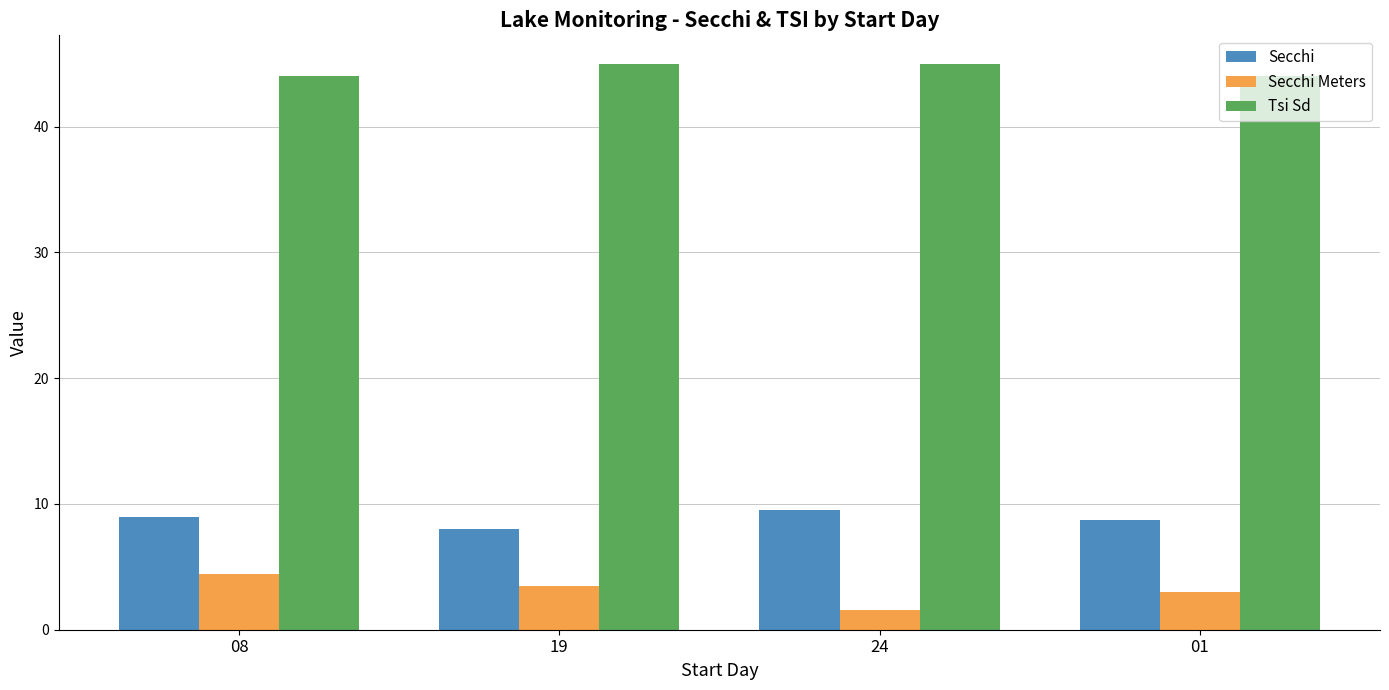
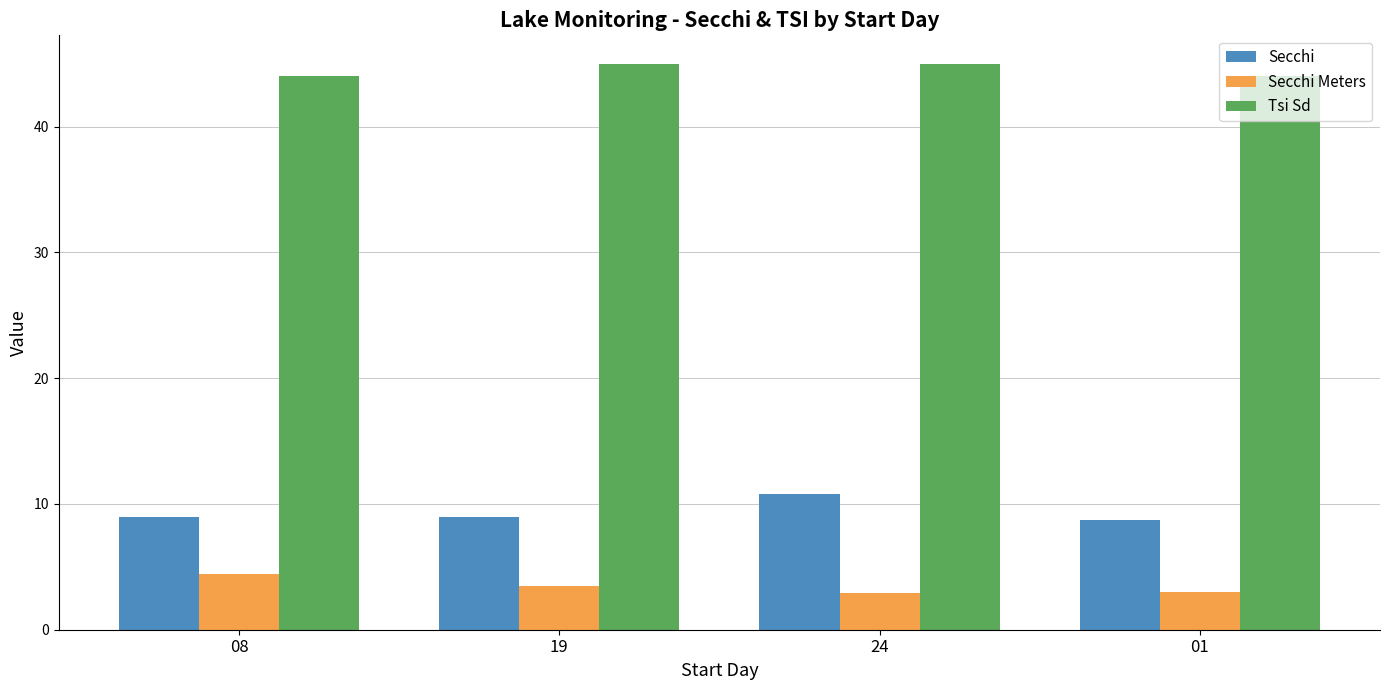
  {
    "Secchi": {
      "08": 9.0,
-     "19": 8,
-     "24": 9.5,
+     "19": 9,
+     "24": 10.8,
      "01": 8.7
    },
    "Secchi Meters": {
      "08": 4.4,
      "19": 3.5,
-     "24": 1.6,
+     "24": 2.9,
      "01": 3.0
    },
    "Tsi Sd": {
      "08": 44.0,
      "19": 45.0,
      "24": 45.0
    }
  }
